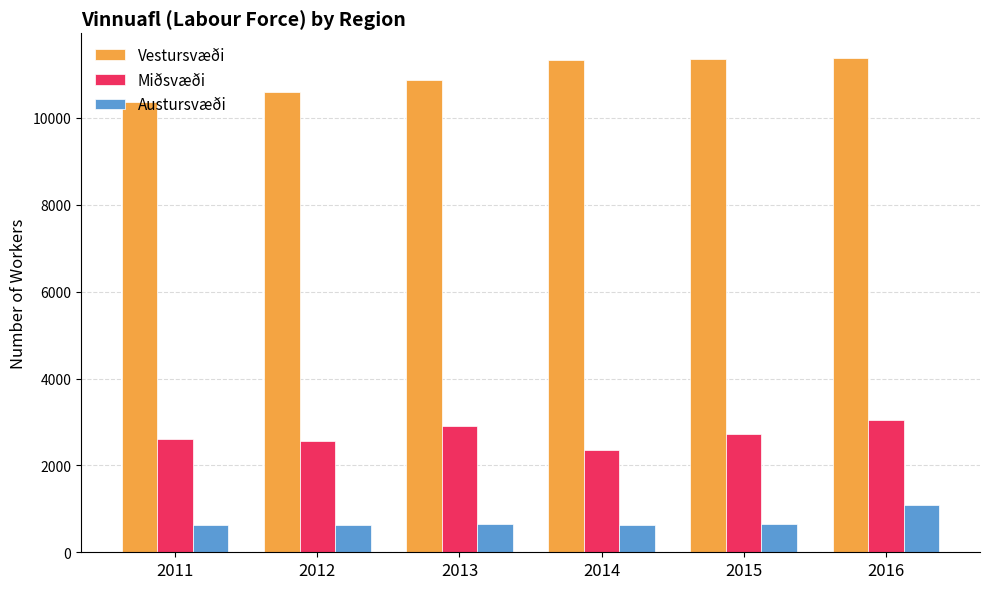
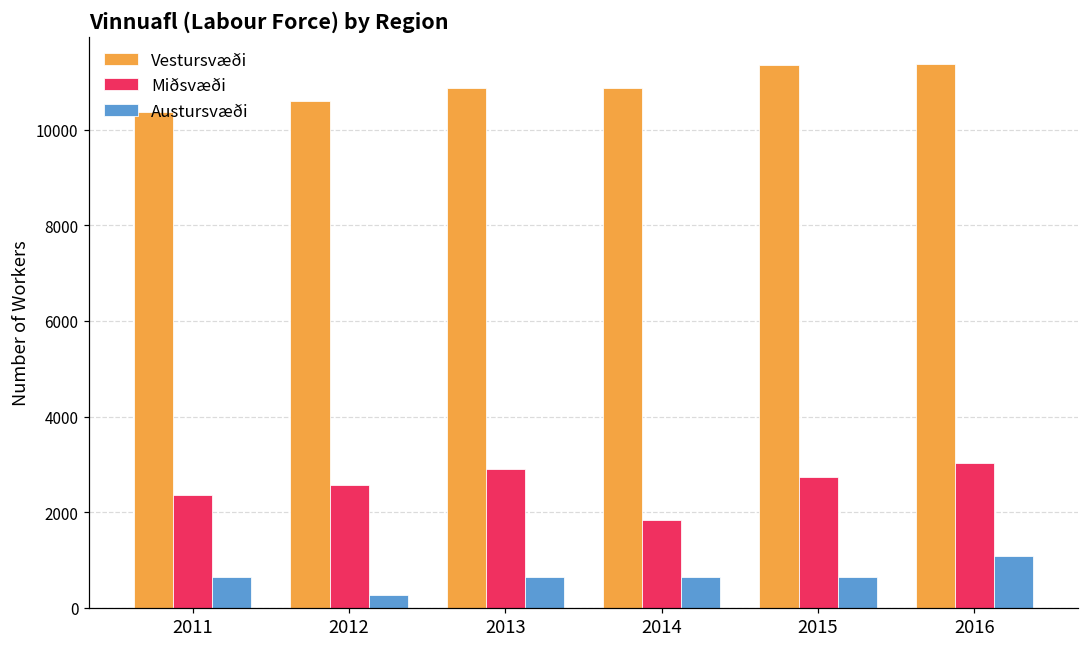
  {
    "Vestursvæði": {
      "2011": 10400,
      "2012": 10600,
      "2013": 10900,
-     "2014": 11300,
+     "2014": 10900,
      "2015": 11400,
      "2016": 11400
    },
    "Miðsvæði": {
-     "2011": 2600,
+     "2011": 2400,
      "2012": 2600,
      "2013": 2900,
-     "2014": 2400,
+     "2014": 1800,
      "2015": 2700,
      "2016": 3000
    },
    "Austursvæði": {
      "2011": 600,
-     "2012": 600,
+     "2012": 300,
      "2013": 600,
      "2014": 600,
      "2015": 600,
      "2016": 1100
    }
  }
